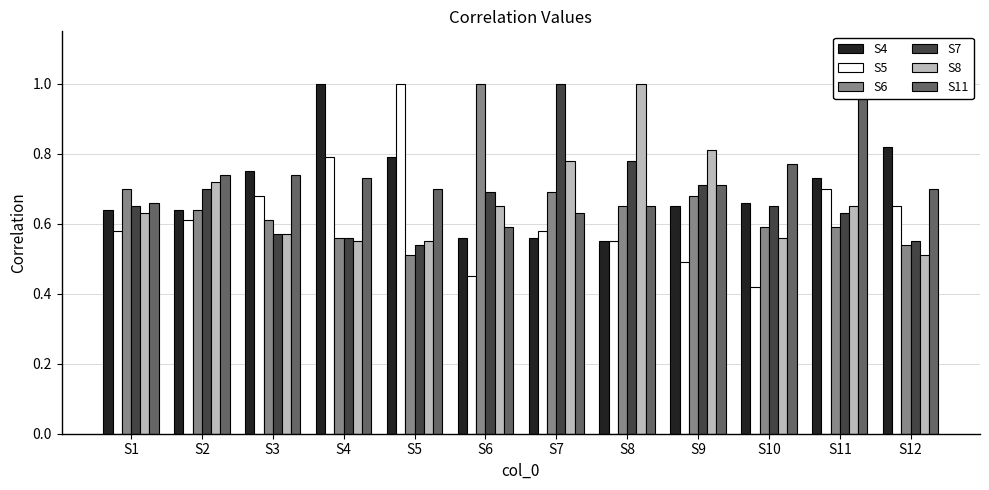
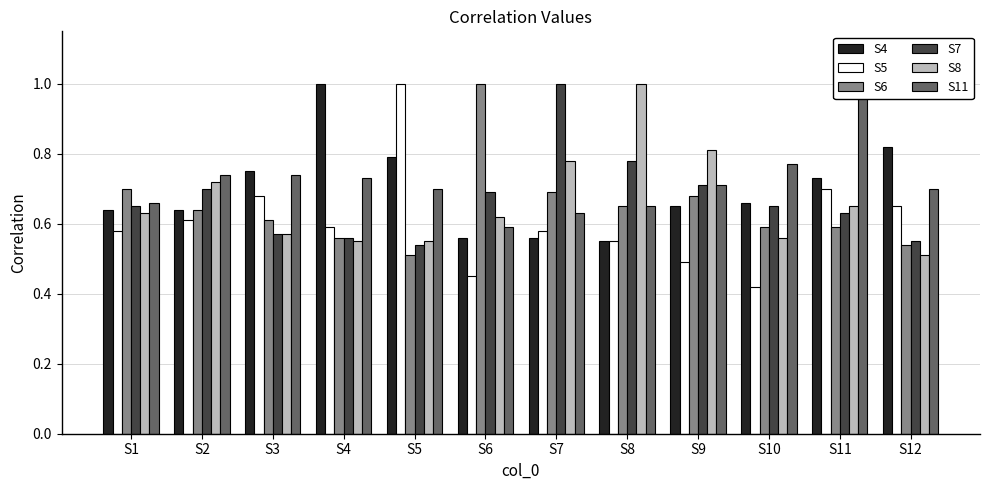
  {
    "S5": {
      "S1": 0.58,
      "S2": 0.61,
      "S3": 0.68,
-     "S4": 0.79,
+     "S4": 0.59,
      "S5": 1.00,
      "S6": 0.45,
      "S7": 0.58,
      "S8": 0.55,
      "S9": 0.49,
      "S10": 0.42,
      "S11": 0.70,
      "S12": 0.65
    },
    "S8": {
      "S1": 0.63,
      "S2": 0.72,
      "S3": 0.57,
      "S4": 0.55,
      "S5": 0.55,
-     "S6": 0.65,
+     "S6": 0.62,
      "S7": 0.78,
      "S8": 1.00,
      "S9": 0.81,
      "S10": 0.56,
      "S11": 0.65,
      "S12": 0.51
    }
  }
